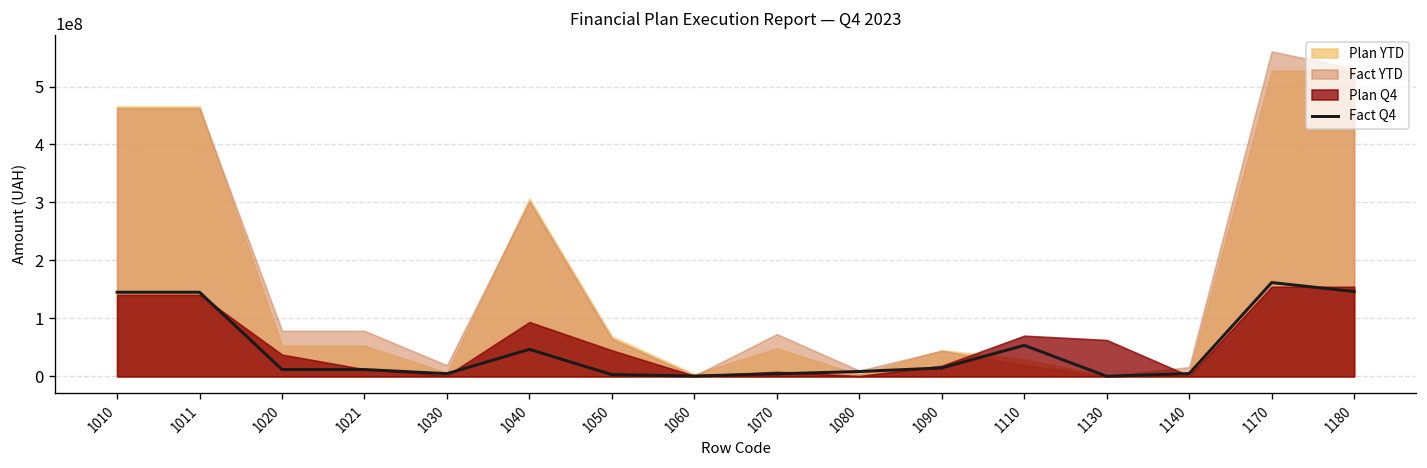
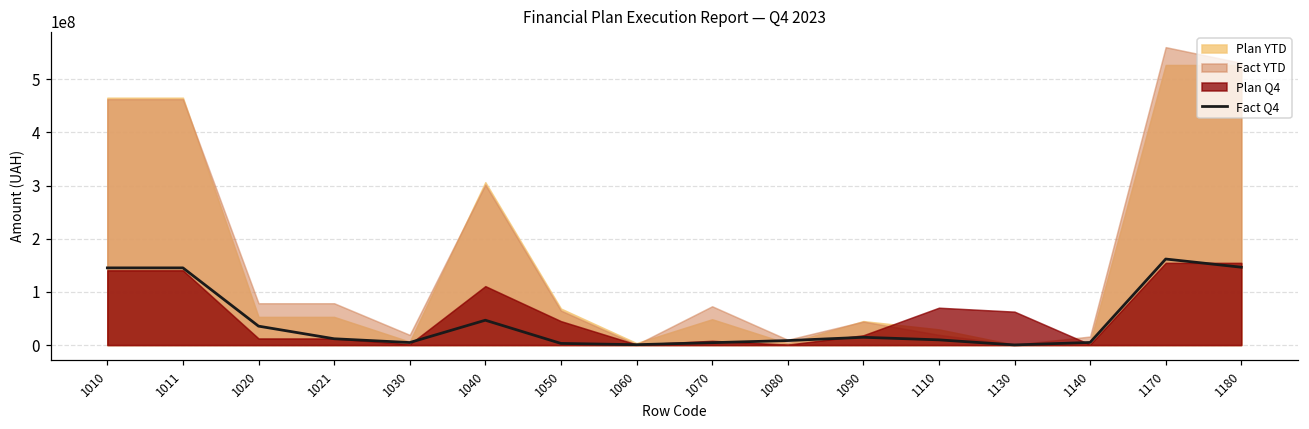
  {
    "Fact Q4": {
-     "1020": 10000000,
+     "1020": 40000000,
      "1040": 50000000,
      "1050": 0,
-     "1110": 50000000,
+     "1110": 10000000,
      "1170": 160000000,
      "1180": 150000000
    },
    "Plan Q4": {
-     "1020": 40000000,
-     "1040": 90000000,
+     "1020": 10000000,
+     "1040": 110000000,
      "1050": 50000000,
      "1110": 70000000,
      "1130": 60000000,
      "1170": 150000000,
      "1180": 150000000
    }
  }
